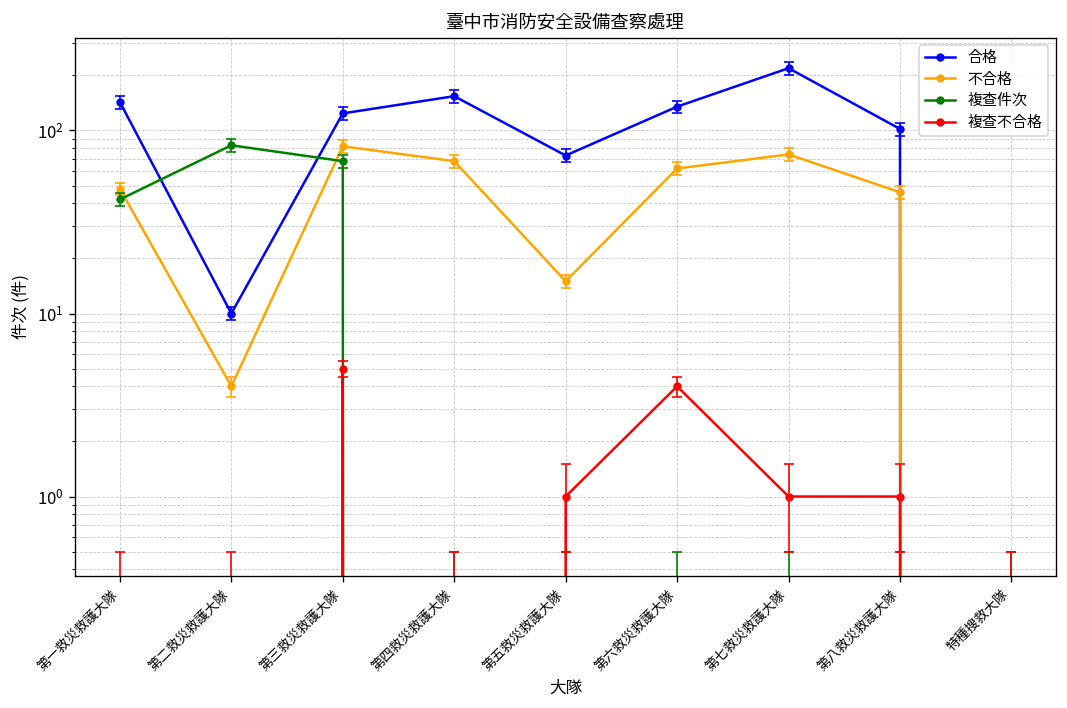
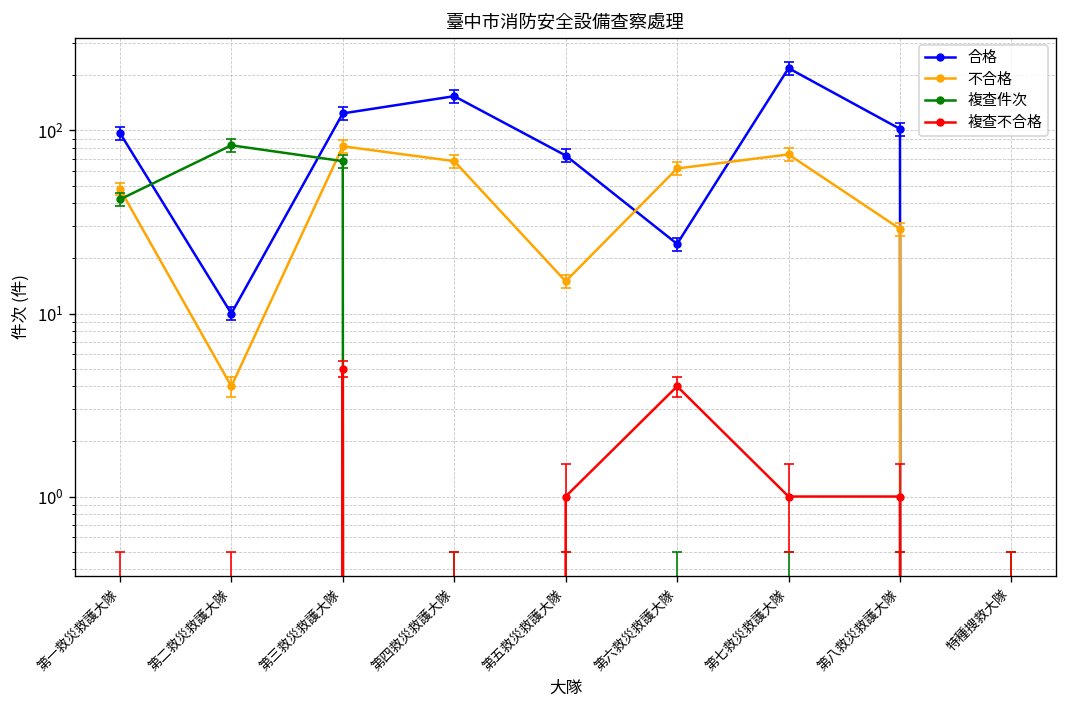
  {
    "合格": {
-     "第一救災救護大隊": 140,
+     "第一救災救護大隊": 100,
      "第二救災救護大隊": 10,
      "第三救災救護大隊": 120,
      "第四救災救護大隊": 150,
      "第五救災救護大隊": 70,
-     "第六救災救護大隊": 140,
+     "第六救災救護大隊": 24,
      "第七救災救護大隊": 220,
      "第八救災救護大隊": 100
    },
    "不合格": {
      "第一救災救護大隊": 48,
      "第二救災救護大隊": 4,
      "第三救災救護大隊": 80,
      "第四救災救護大隊": 70,
      "第五救災救護大隊": 15,
      "第六救災救護大隊": 62,
      "第七救災救護大隊": 70,
-     "第八救災救護大隊": 46
+     "第八救災救護大隊": 29
    },
    "複查件次": {
      "第一救災救護大隊": 42,
      "第二救災救護大隊": 80,
      "第三救災救護大隊": 70
    },
    "複查不合格": {
      "第三救災救護大隊": 5,
      "第五救災救護大隊": 1,
      "第六救災救護大隊": 4,
      "第七救災救護大隊": 1,
      "第八救災救護大隊": 1
    }
  }
